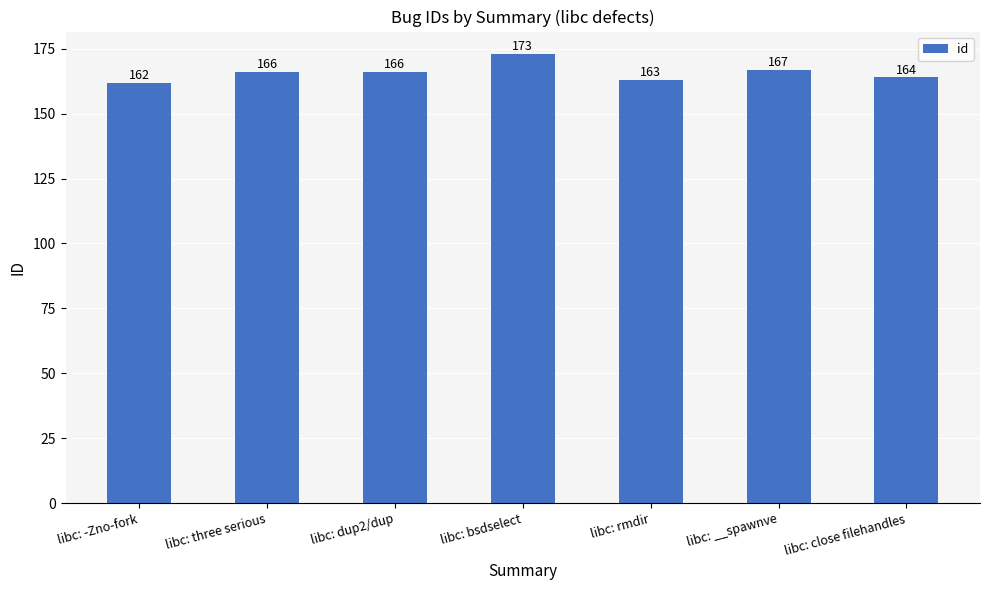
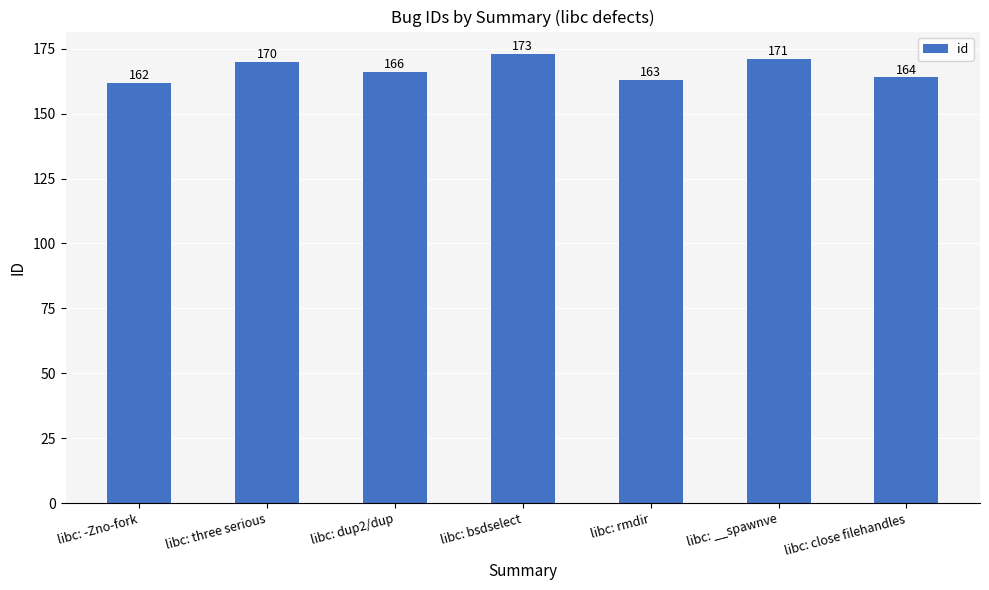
  {
    "libc: -Zno-fork": 162,
-   "libc: three serious": 166,
+   "libc: three serious": 170,
    "libc: dup2/dup": 166,
    "libc: bsdselect": 173,
    "libc: rmdir": 163,
-   "libc: __spawnve": 167,
+   "libc: __spawnve": 171,
    "libc: close filehandles": 164
  }
